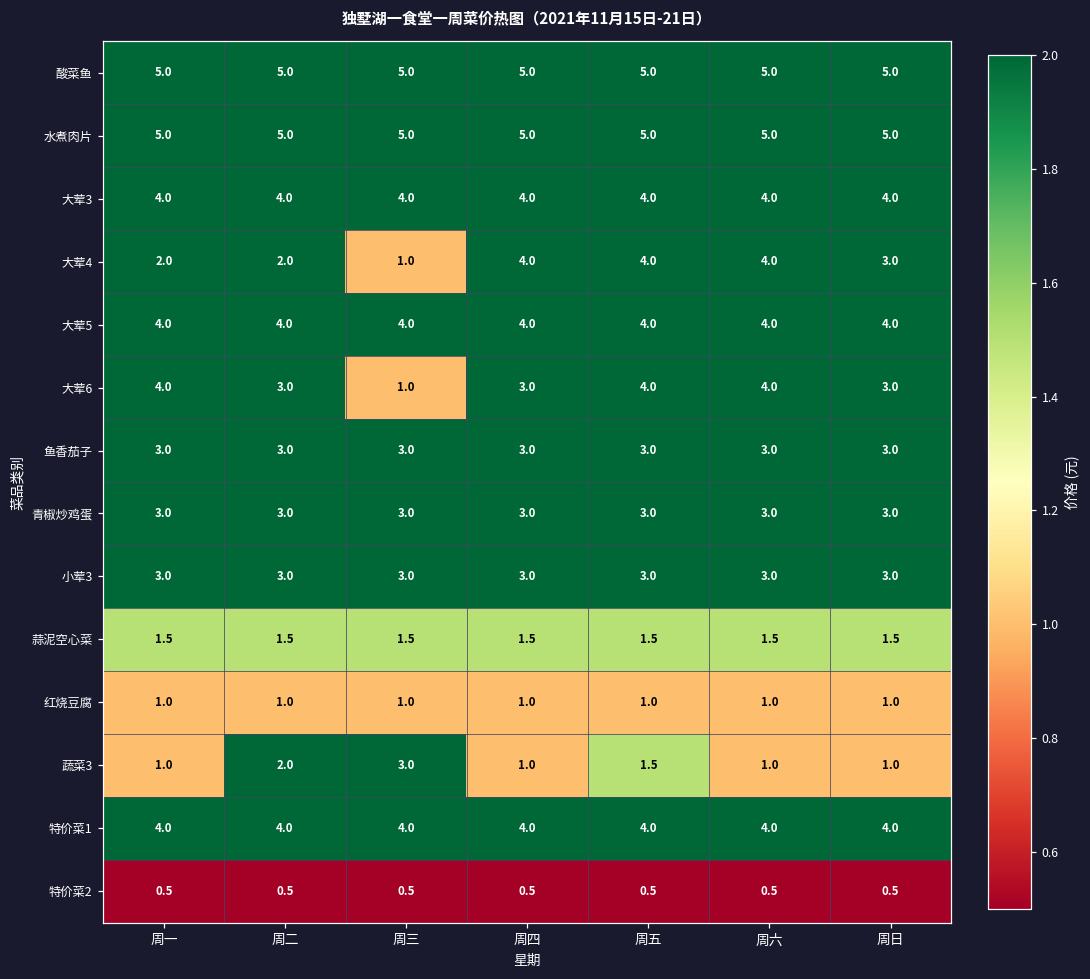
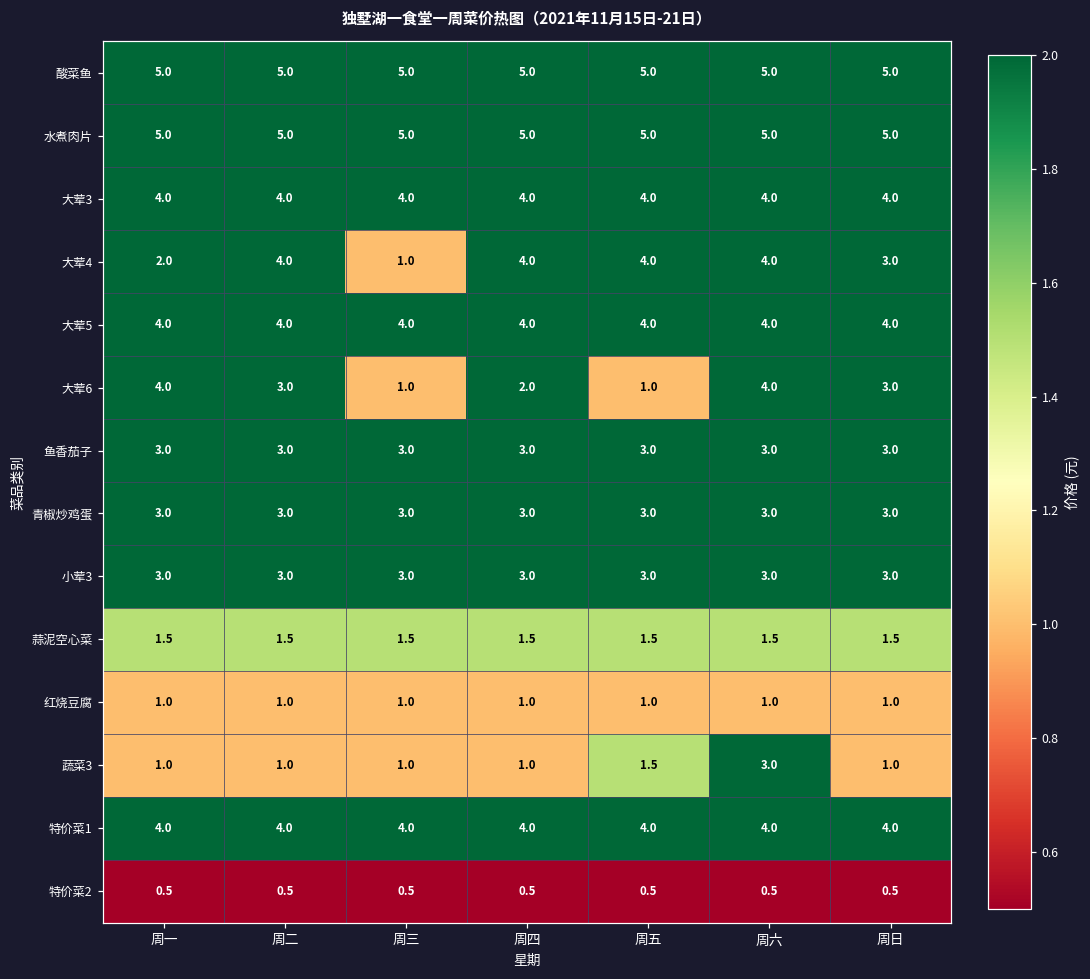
  {
    "酸菜鱼": {
      "周一": 5.0,
      "周二": 5.0,
      "周三": 5.0,
      "周四": 5.0,
      "周五": 5.0,
      "周六": 5.0,
      "周日": 5.0
    },
    "水煮肉片": {
      "周一": 5.0,
      "周二": 5.0,
      "周三": 5.0,
      "周四": 5.0,
      "周五": 5.0,
      "周六": 5.0,
      "周日": 5.0
    },
    "大荤3": {
      "周一": 4.0,
      "周二": 4.0,
      "周三": 4.0,
      "周四": 4.0,
      "周五": 4.0,
      "周六": 4.0,
      "周日": 4.0
    },
    "大荤4": {
      "周一": 2.0,
-     "周二": 2.0,
+     "周二": 4.0,
      "周三": 1.0,
      "周四": 4.0,
      "周五": 4.0,
      "周六": 4.0,
      "周日": 3.0
    },
    "大荤5": {
      "周一": 4.0,
      "周二": 4.0,
      "周三": 4.0,
      "周四": 4.0,
      "周五": 4.0,
      "周六": 4.0,
      "周日": 4.0
    },
    "大荤6": {
      "周一": 4.0,
      "周二": 3.0,
      "周三": 1.0,
-     "周四": 3.0,
-     "周五": 4.0,
+     "周四": 2.0,
+     "周五": 1.0,
      "周六": 4.0,
      "周日": 3.0
    },
    "鱼香茄子": {
      "周一": 3.0,
      "周二": 3.0,
      "周三": 3.0,
      "周四": 3.0,
      "周五": 3.0,
      "周六": 3.0,
      "周日": 3.0
    },
    "青椒炒鸡蛋": {
      "周一": 3.0,
      "周二": 3.0,
      "周三": 3.0,
      "周四": 3.0,
      "周五": 3.0,
      "周六": 3.0,
      "周日": 3.0
    },
    "小荤3": {
      "周一": 3.0,
      "周二": 3.0,
      "周三": 3.0,
      "周四": 3.0,
      "周五": 3.0,
      "周六": 3.0,
      "周日": 3.0
    },
    "蒜泥空心菜": {
      "周一": 1.5,
      "周二": 1.5,
      "周三": 1.5,
      "周四": 1.5,
      "周五": 1.5,
      "周六": 1.5,
      "周日": 1.5
    },
    "红烧豆腐": {
      "周一": 1.0,
      "周二": 1.0,
      "周三": 1.0,
      "周四": 1.0,
      "周五": 1.0,
      "周六": 1.0,
      "周日": 1.0
    },
    "蔬菜3": {
      "周一": 1.0,
-     "周二": 2.0,
-     "周三": 3.0,
+     "周二": 1.0,
+     "周三": 1.0,
      "周四": 1.0,
      "周五": 1.5,
-     "周六": 1.0,
+     "周六": 3.0,
      "周日": 1.0
    },
    "特价菜1": {
      "周一": 4.0,
      "周二": 4.0,
      "周三": 4.0,
      "周四": 4.0,
      "周五": 4.0,
      "周六": 4.0,
      "周日": 4.0
    },
    "特价菜2": {
      "周一": 0.5,
      "周二": 0.5,
      "周三": 0.5,
      "周四": 0.5,
      "周五": 0.5,
      "周六": 0.5,
      "周日": 0.5
    }
  }
